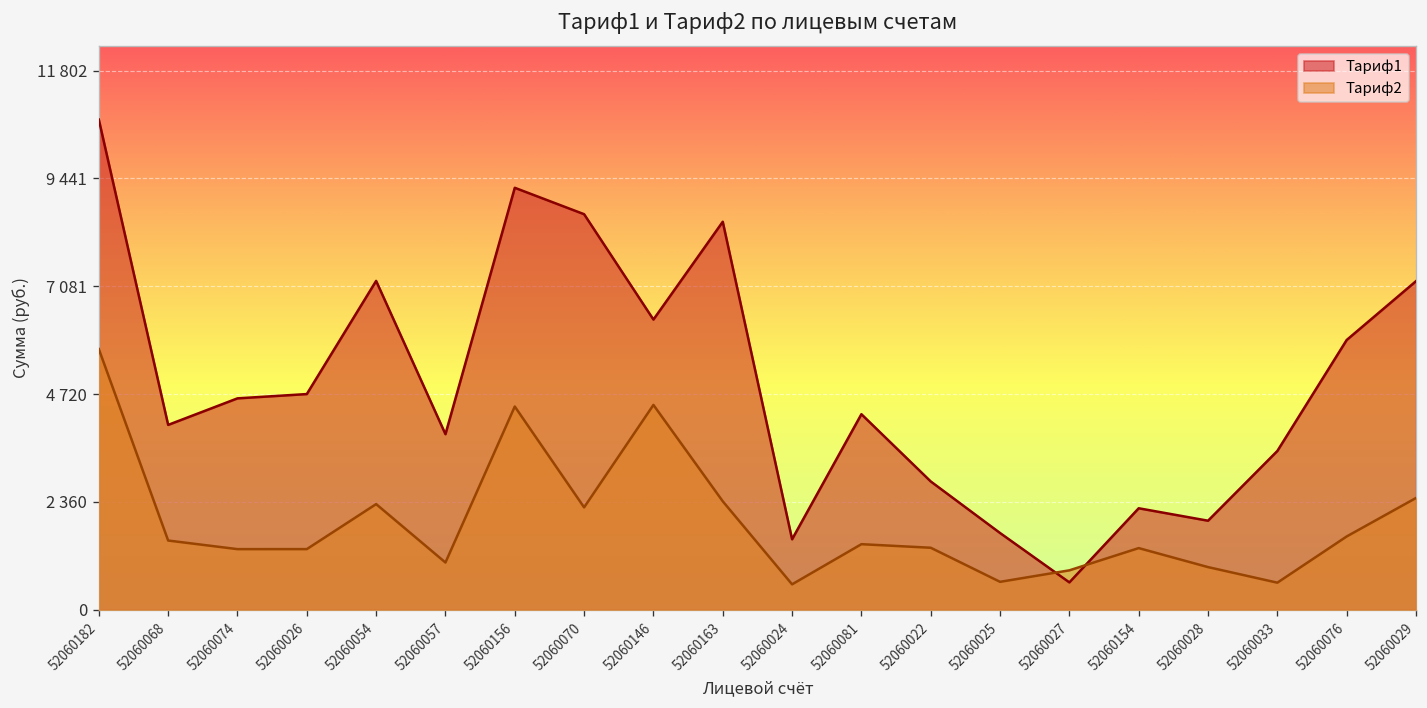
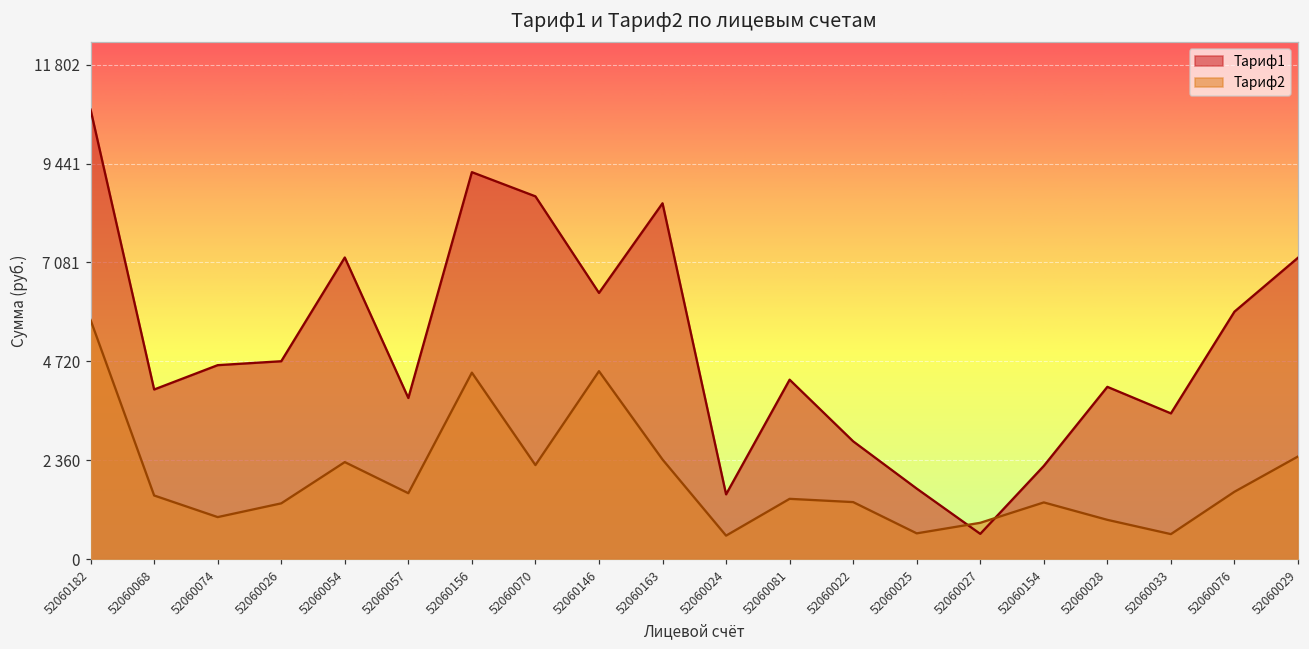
  {
    "Тариф1": {
      "52060182": 10700,
      "52060068": 4000,
      "52060074": 4600,
      "52060026": 4700,
      "52060054": 7200,
      "52060057": 3800,
      "52060156": 9200,
      "52060070": 8700,
      "52060146": 6400,
      "52060163": 8500,
      "52060024": 1500,
      "52060081": 4300,
      "52060022": 2800,
      "52060025": 1700,
      "52060027": 600,
      "52060154": 2200,
-     "52060028": 2000,
+     "52060028": 4100,
      "52060033": 3500,
      "52060076": 5900,
      "52060029": 7200
    },
    "Тариф2": {
      "52060182": 5700,
      "52060068": 1500,
-     "52060074": 1300,
+     "52060074": 1000,
      "52060026": 1300,
      "52060054": 2300,
-     "52060057": 1000,
+     "52060057": 1600,
      "52060156": 4500,
      "52060070": 2200,
      "52060146": 4500,
      "52060163": 2400,
      "52060024": 600,
      "52060081": 1400,
      "52060022": 1400,
      "52060025": 600,
      "52060027": 900,
      "52060154": 1400,
      "52060028": 900,
      "52060033": 600,
      "52060076": 1600,
      "52060029": 2400
    }
  }
